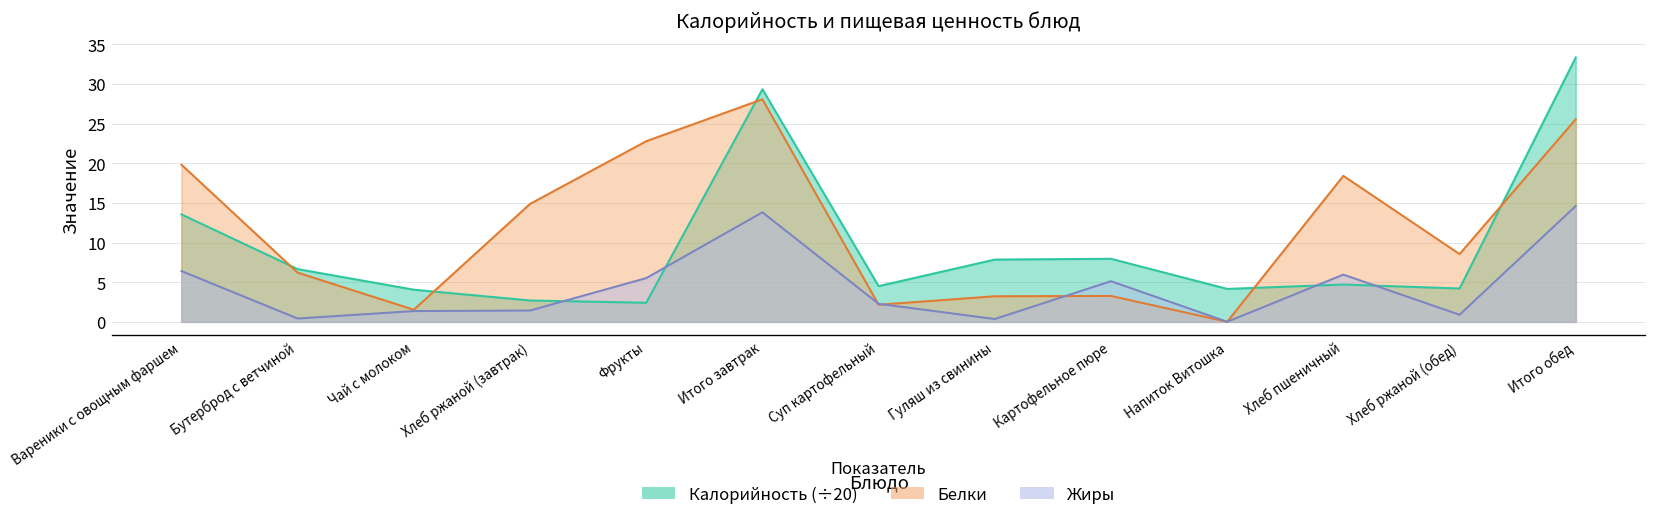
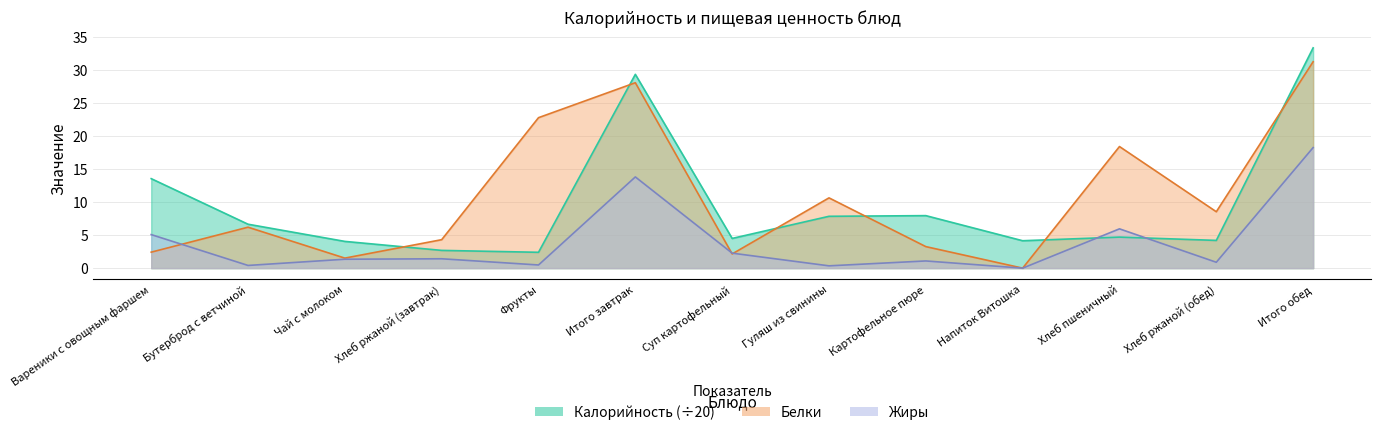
  {
    "Белки": {
-     "Вареники с овощным фаршем": 20,
+     "Вареники с овощным фаршем": 2,
      "Бутерброд с ветчиной": 6,
-     "Хлеб ржаной (завтрак)": 15,
+     "Хлеб ржаной (завтрак)": 4,
      "Фрукты": 23,
      "Итого завтрак": 28,
-     "Гуляш из свинины": 3,
+     "Гуляш из свинины": 11,
      "Картофельное пюре": 3,
      "Хлеб пшеничный": 18,
      "Хлеб ржаной (обед)": 9,
-     "Итого обед": 26
+     "Итого обед": 31
    },
    "Жиры": {
-     "Вареники с овощным фаршем": 6,
+     "Вареники с овощным фаршем": 5,
      "Бутерброд с ветчиной": 0,
      "Хлеб ржаной (завтрак)": 1,
-     "Фрукты": 6,
+     "Фрукты": 0,
      "Итого завтрак": 14,
      "Гуляш из свинины": 0,
-     "Картофельное пюре": 5,
+     "Картофельное пюре": 1,
      "Хлеб пшеничный": 6,
      "Хлеб ржаной (обед)": 1,
-     "Итого обед": 15
+     "Итого обед": 18
    }
  }
